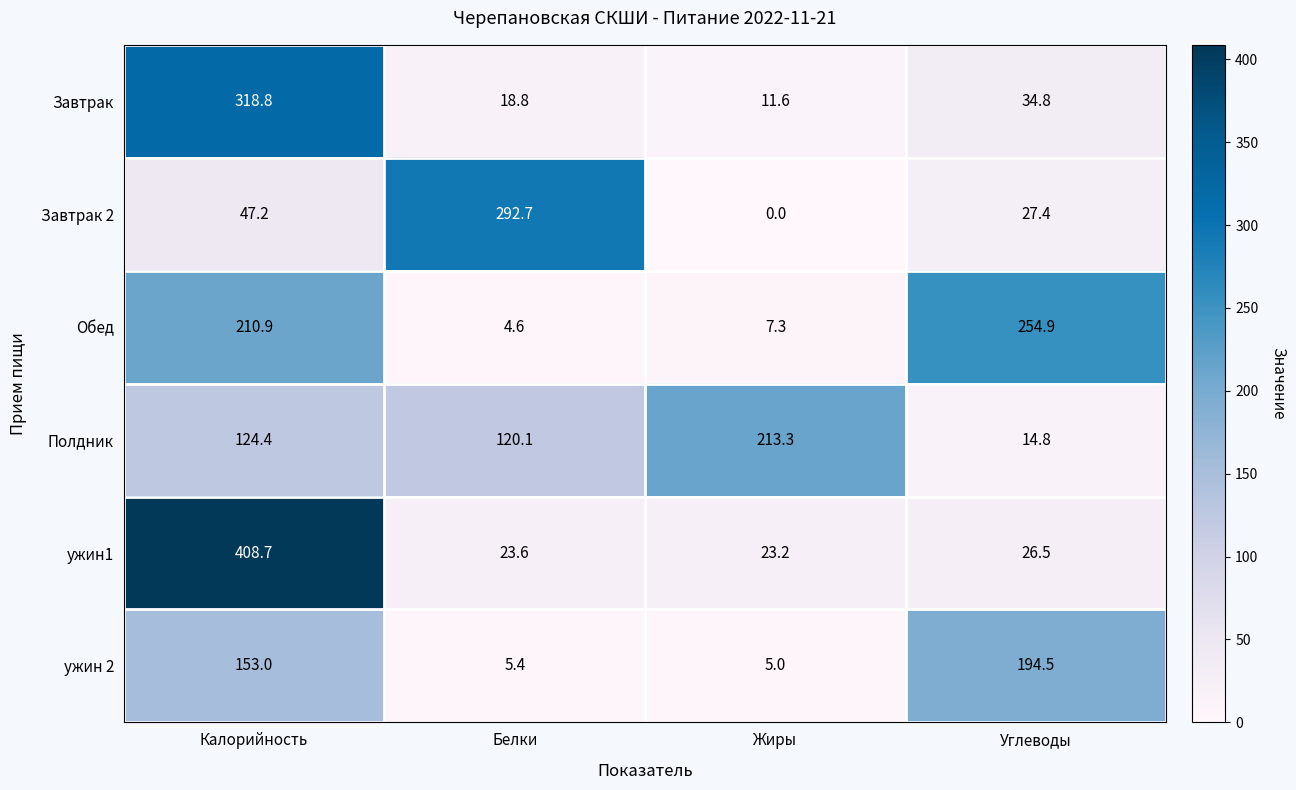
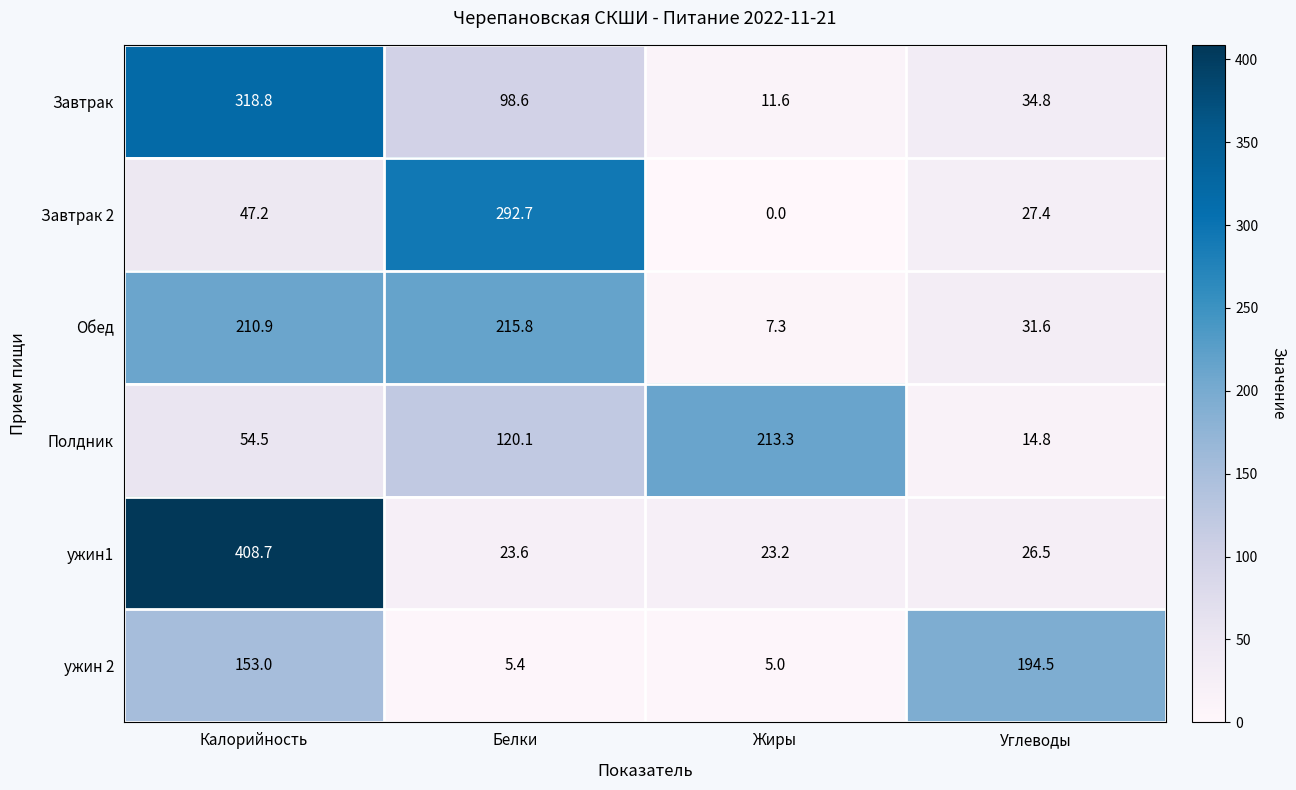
  {
    "Завтрак": {
      "Калорийность": 318.8,
-     "Белки": 18.8,
+     "Белки": 98.6,
      "Жиры": 11.6,
      "Углеводы": 34.8
    },
    "Завтрак 2": {
      "Калорийность": 47.2,
      "Белки": 292.7,
      "Жиры": 0.0,
      "Углеводы": 27.4
    },
    "Обед": {
      "Калорийность": 210.9,
-     "Белки": 4.6,
+     "Белки": 215.8,
      "Жиры": 7.3,
-     "Углеводы": 254.9
+     "Углеводы": 31.6
    },
    "Полдник": {
-     "Калорийность": 124.4,
+     "Калорийность": 54.5,
      "Белки": 120.1,
      "Жиры": 213.3,
      "Углеводы": 14.8
    },
    "ужин1": {
      "Калорийность": 408.7,
      "Белки": 23.6,
      "Жиры": 23.2,
      "Углеводы": 26.5
    },
    "ужин 2": {
      "Калорийность": 153.0,
      "Белки": 5.4,
      "Жиры": 5.0,
      "Углеводы": 194.5
    }
  }
